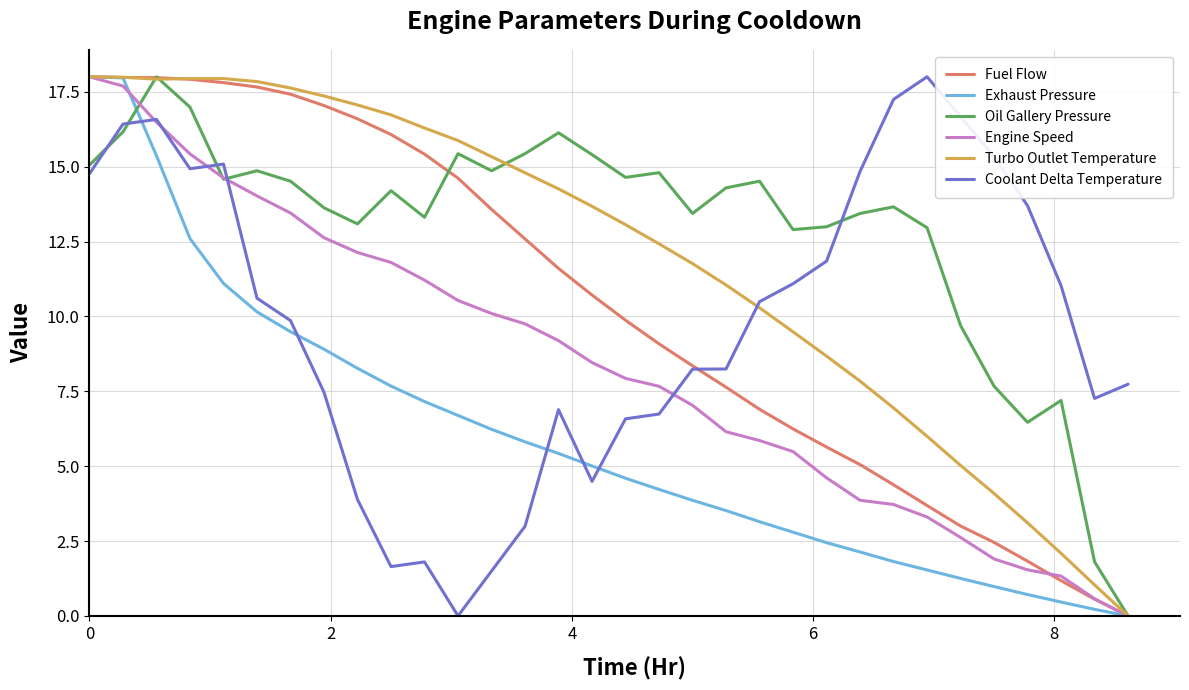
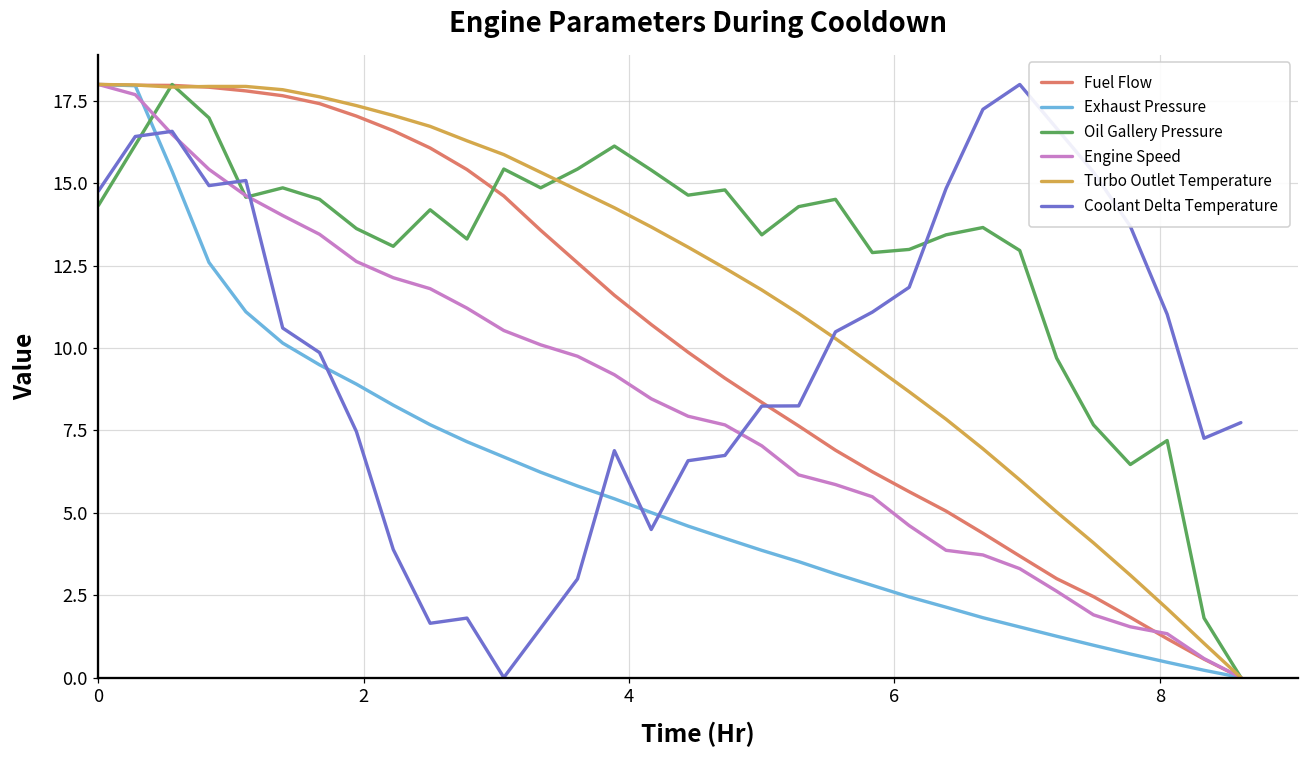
  {
    "Oil Gallery Pressure": {
-     "0": 15.1
+     "0": 14.3
    },
    "Coolant Delta Temperature": {
      "0": 14.8
    }
  }
